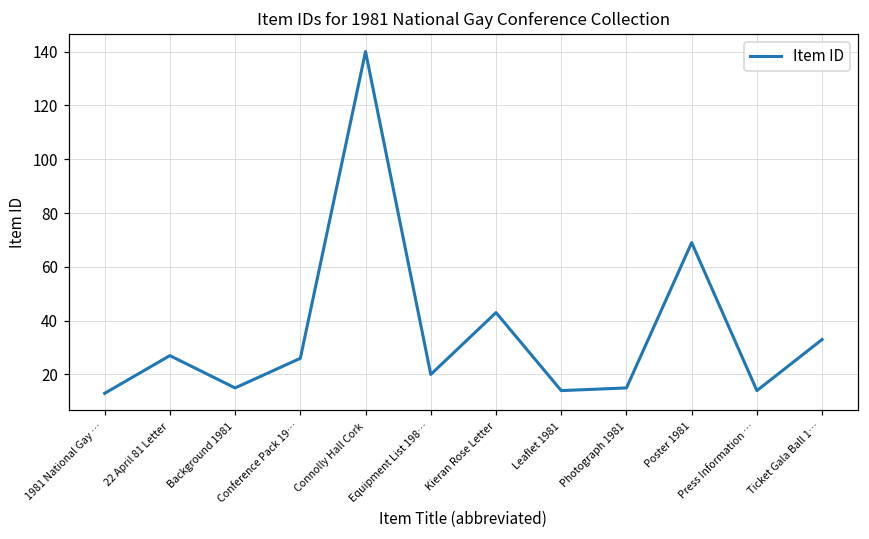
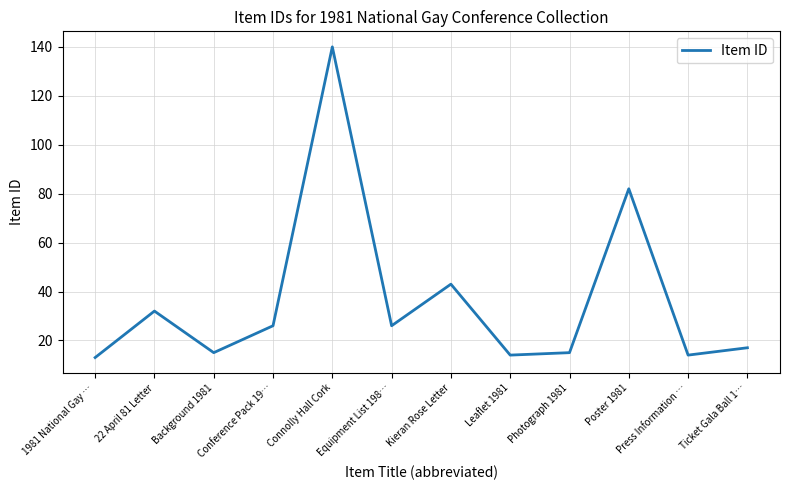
  {
    "1981 National Gay …": 13,
-   "22 April 81 Letter": 27,
+   "22 April 81 Letter": 32,
    "Background 1981": 15,
    "Conference Pack 19…": 26,
    "Connolly Hall Cork": 140,
-   "Equipment List 198…": 20,
+   "Equipment List 198…": 26,
    "Kieran Rose Letter": 43,
    "Leaflet 1981": 14,
    "Photograph 1981": 15,
-   "Poster 1981": 69,
+   "Poster 1981": 82,
    "Press Information …": 14,
-   "Ticket Gala Ball 1…": 33
+   "Ticket Gala Ball 1…": 17
  }
